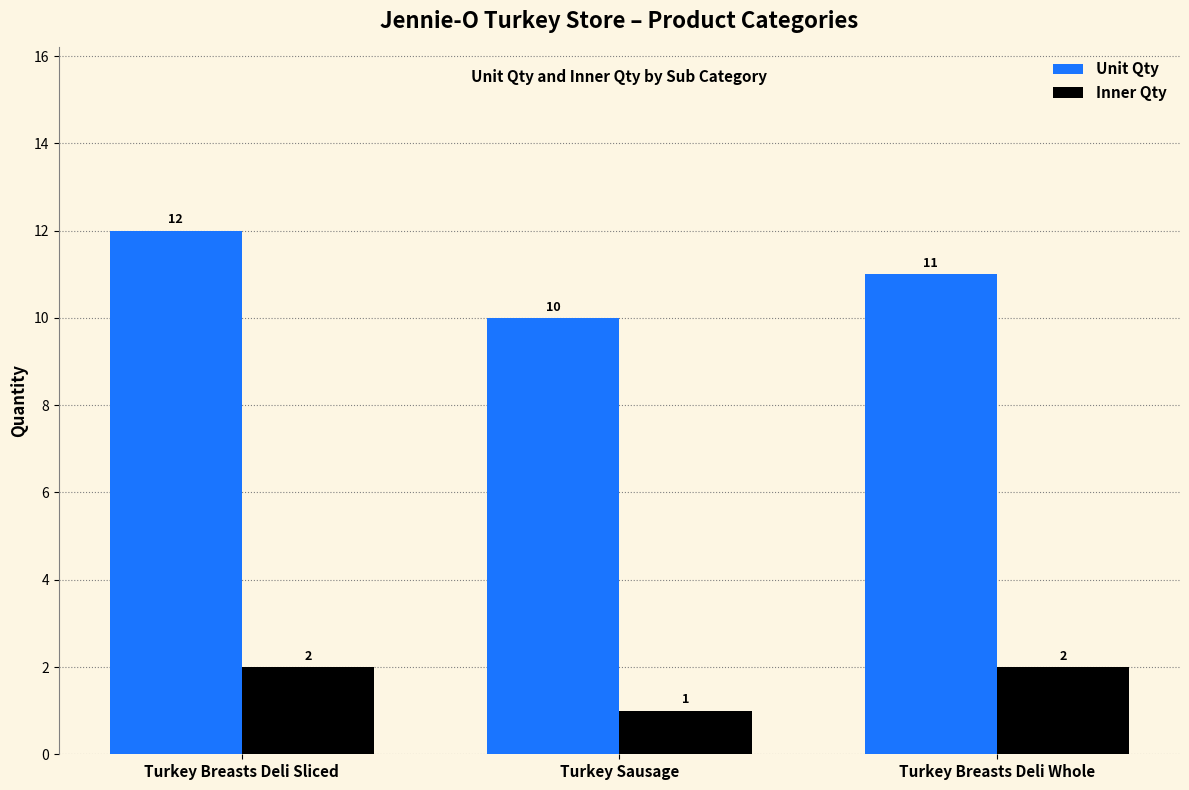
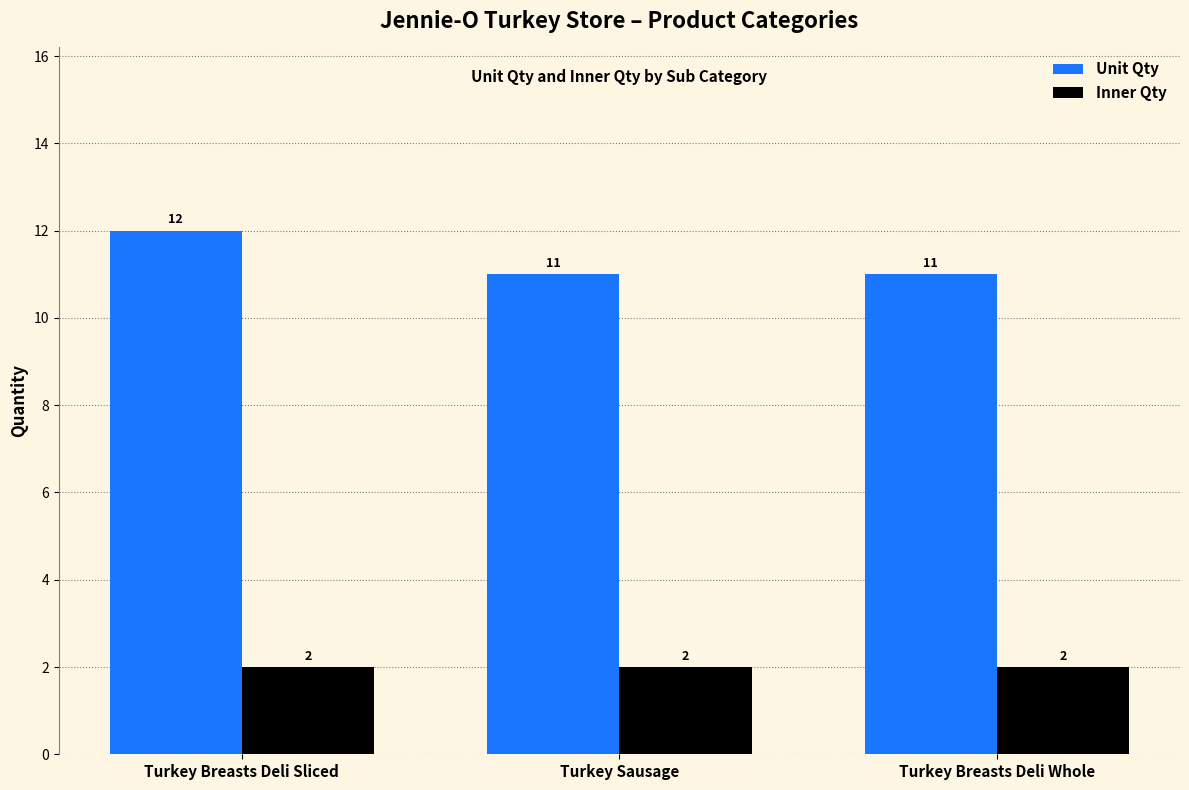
  {
    "Unit Qty": {
      "Turkey Breasts Deli Sliced": 12,
-     "Turkey Sausage": 10,
+     "Turkey Sausage": 11,
      "Turkey Breasts Deli Whole": 11
    },
    "Inner Qty": {
      "Turkey Breasts Deli Sliced": 2,
-     "Turkey Sausage": 1,
+     "Turkey Sausage": 2,
      "Turkey Breasts Deli Whole": 2
    }
  }
